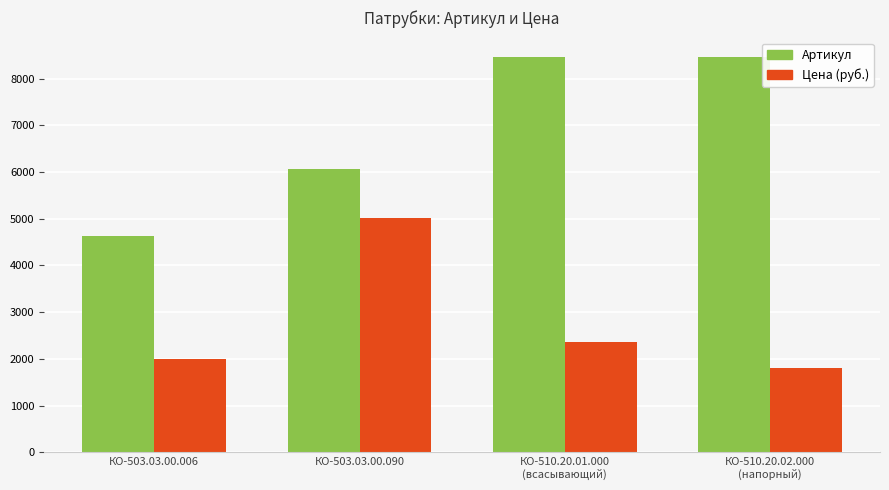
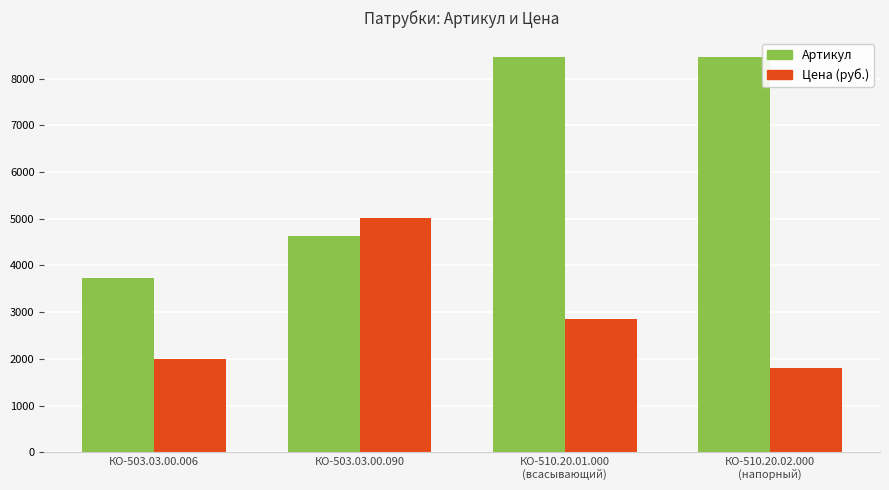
  {
    "Артикул": {
-     "КО-503.03.00.006": 4600,
-     "КО-503.03.00.090": 6100,
+     "КО-503.03.00.006": 3700,
+     "КО-503.03.00.090": 4600,
      "КО-510.20.01.000 (всасывающий)": 8500,
      "КО-510.20.02.000 (напорный)": 8500
    },
    "Цена (руб.)": {
      "КО-503.03.00.006": 2000,
      "КО-503.03.00.090": 5000,
-     "КО-510.20.01.000 (всасывающий)": 2400,
+     "КО-510.20.01.000 (всасывающий)": 2900,
      "КО-510.20.02.000 (напорный)": 1800
    }
  }
